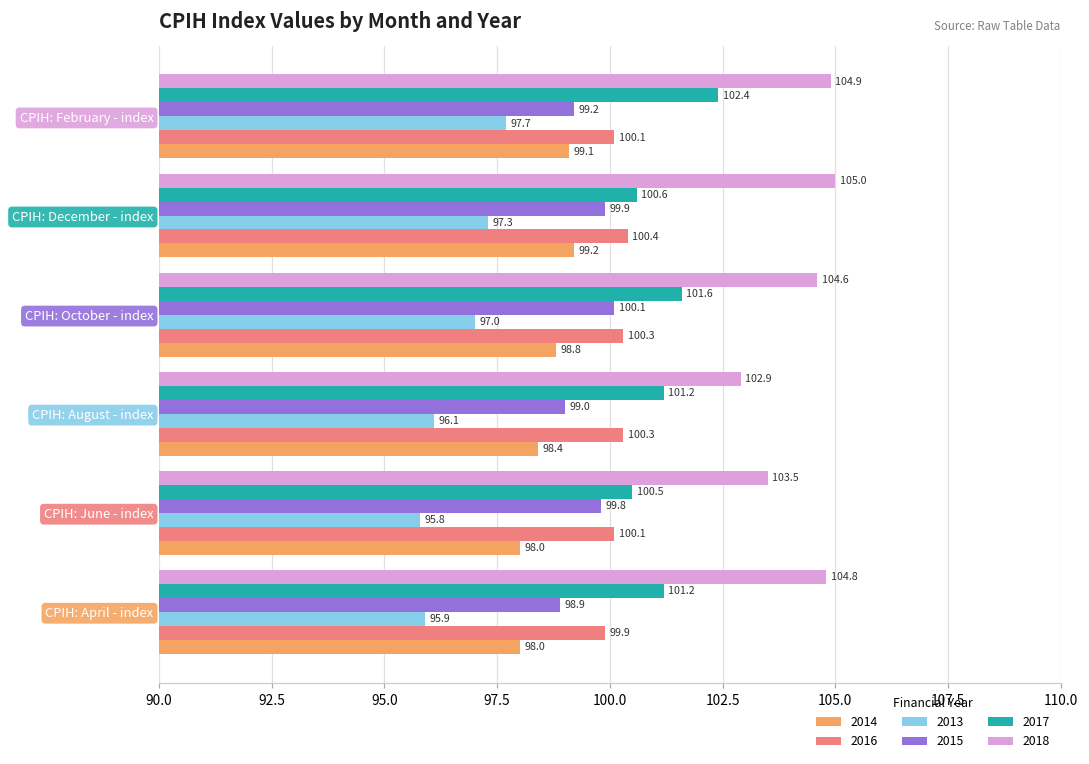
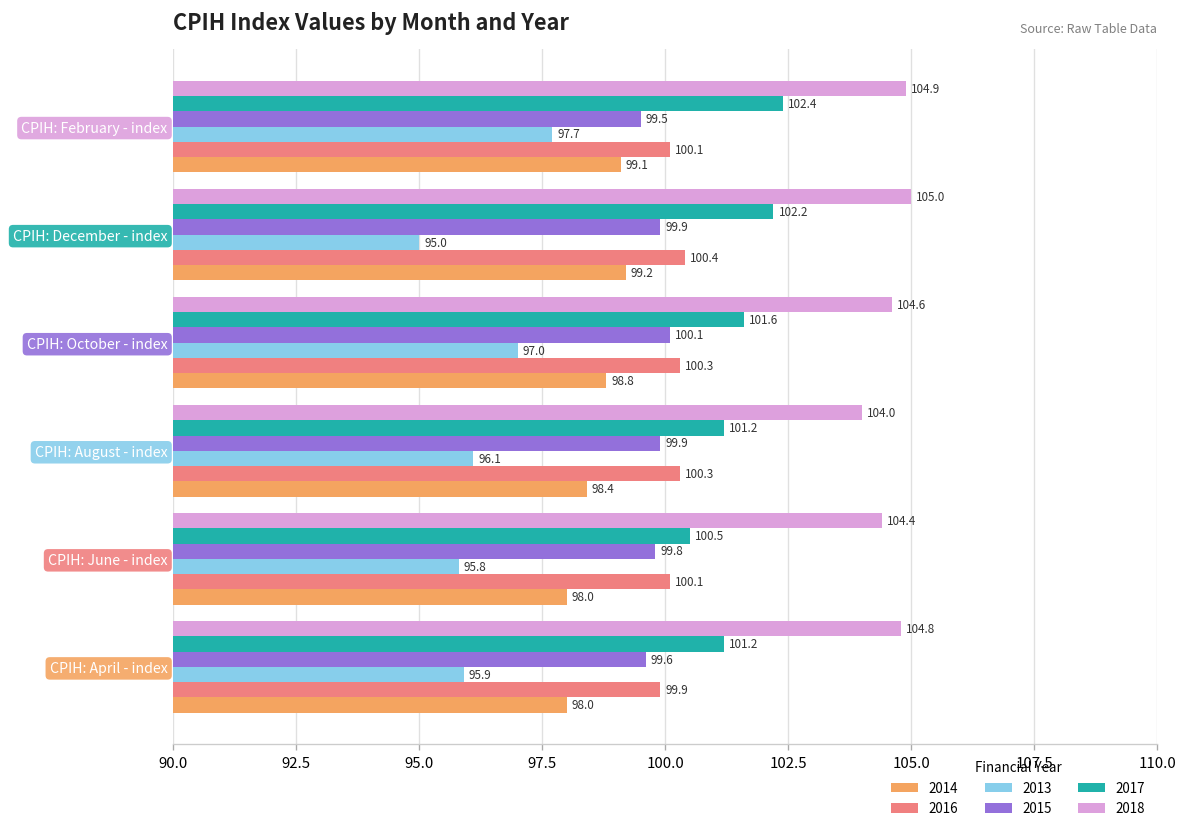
  {
    "2013": {
      "CPIH: February - index": 97.7,
-     "CPIH: December - index": 97.3,
+     "CPIH: December - index": 95.0,
      "CPIH: October - index": 97.0,
      "CPIH: August - index": 96.1,
      "CPIH: June - index": 95.8,
      "CPIH: April - index": 95.9
    },
    "2015": {
-     "CPIH: February - index": 99.2,
+     "CPIH: February - index": 99.5,
      "CPIH: December - index": 99.9,
      "CPIH: October - index": 100.1,
-     "CPIH: August - index": 99.0,
+     "CPIH: August - index": 99.9,
      "CPIH: June - index": 99.8,
-     "CPIH: April - index": 98.9
+     "CPIH: April - index": 99.6
    },
    "2017": {
      "CPIH: February - index": 102.4,
-     "CPIH: December - index": 100.6,
+     "CPIH: December - index": 102.2,
      "CPIH: October - index": 101.6,
      "CPIH: August - index": 101.2,
      "CPIH: June - index": 100.5,
      "CPIH: April - index": 101.2
    },
    "2018": {
      "CPIH: February - index": 104.9,
      "CPIH: December - index": 105.0,
      "CPIH: October - index": 104.6,
-     "CPIH: August - index": 102.9,
-     "CPIH: June - index": 103.5,
+     "CPIH: August - index": 104.0,
+     "CPIH: June - index": 104.4,
      "CPIH: April - index": 104.8
    }
  }
